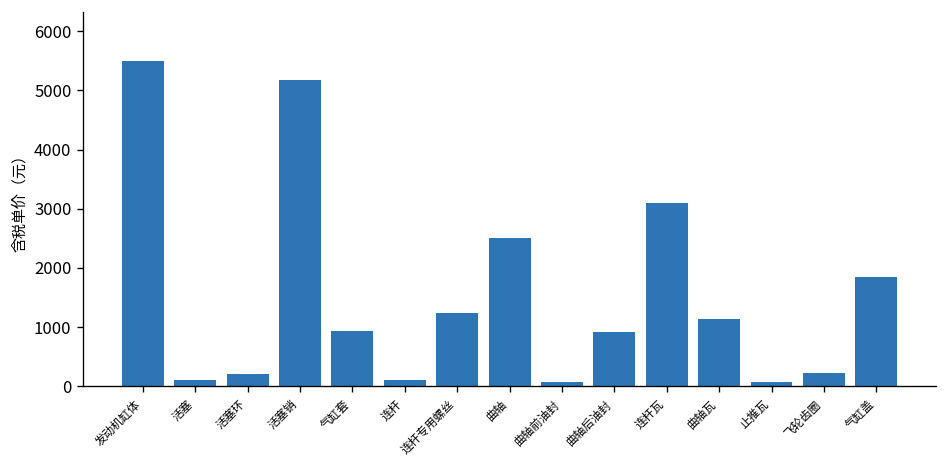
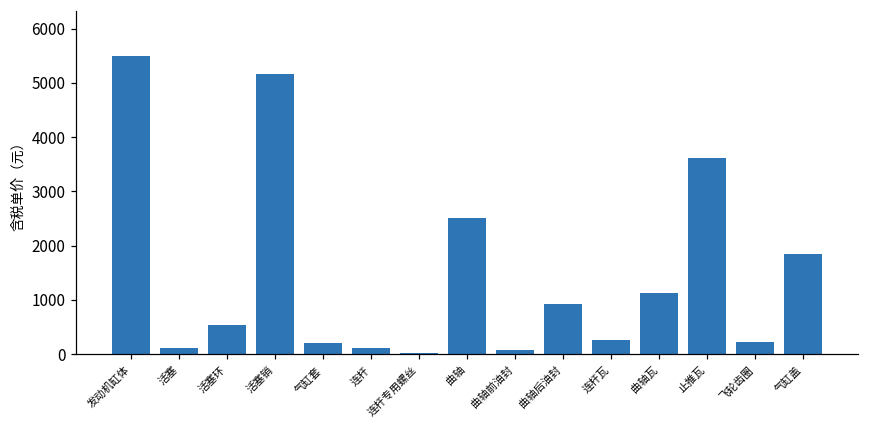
  {
    "发动机缸体": 5500,
    "活塞": 100,
-   "活塞环": 200,
+   "活塞环": 500,
    "活塞销": 5200,
-   "气缸套": 900,
+   "气缸套": 200,
    "连杆": 100,
-   "连杆专用螺丝": 1200,
+   "连杆专用螺丝": 0,
    "曲轴": 2500,
    "曲轴前油封": 100,
    "曲轴后油封": 900,
-   "连杆瓦": 3100,
+   "连杆瓦": 300,
    "曲轴瓦": 1100,
-   "止推瓦": 100,
+   "止推瓦": 3600,
    "飞轮齿圈": 200,
    "气缸盖": 1900
  }
